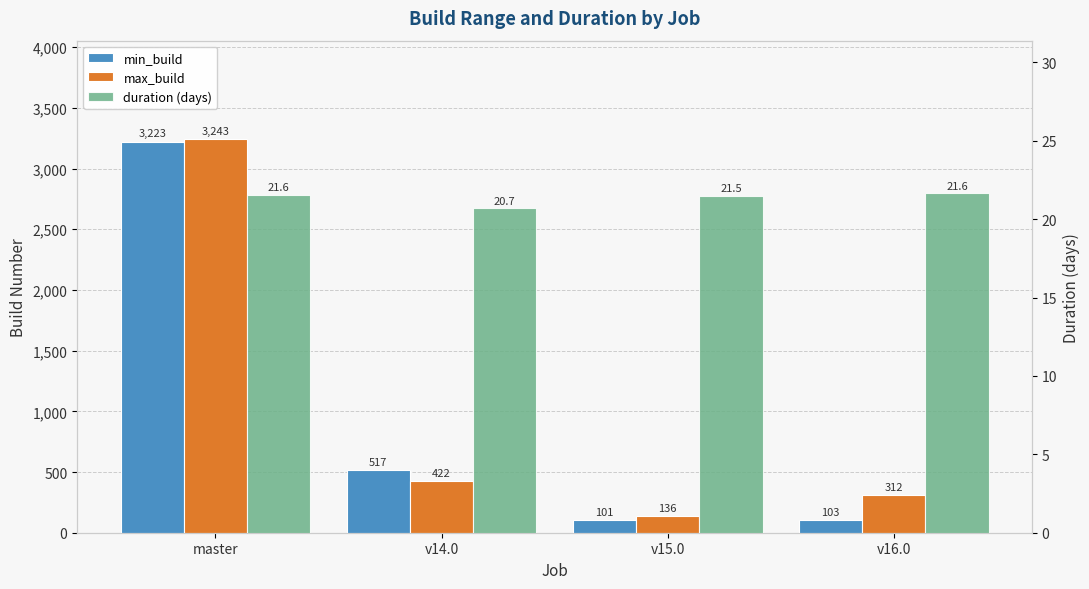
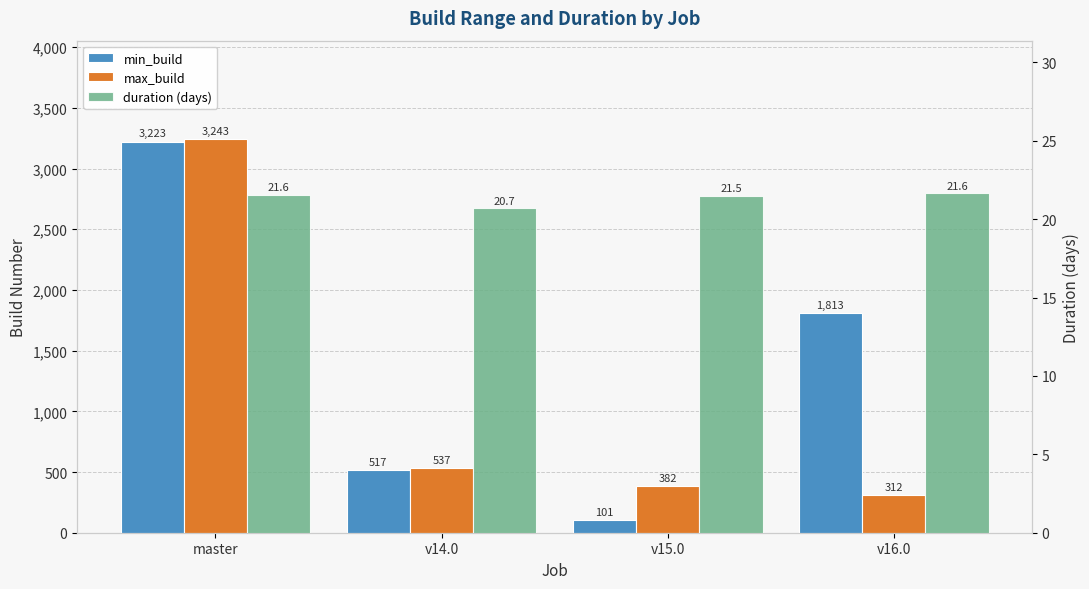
  {
    "min_build": {
      "master": "3,223",
      "v14.0": "517",
      "v15.0": "101",
-     "v16.0": "103"
+     "v16.0": "1,813"
    },
    "max_build": {
      "master": "3,243",
-     "v14.0": "422",
-     "v15.0": "136",
+     "v14.0": "537",
+     "v15.0": "382",
      "v16.0": "312"
    }
  }
